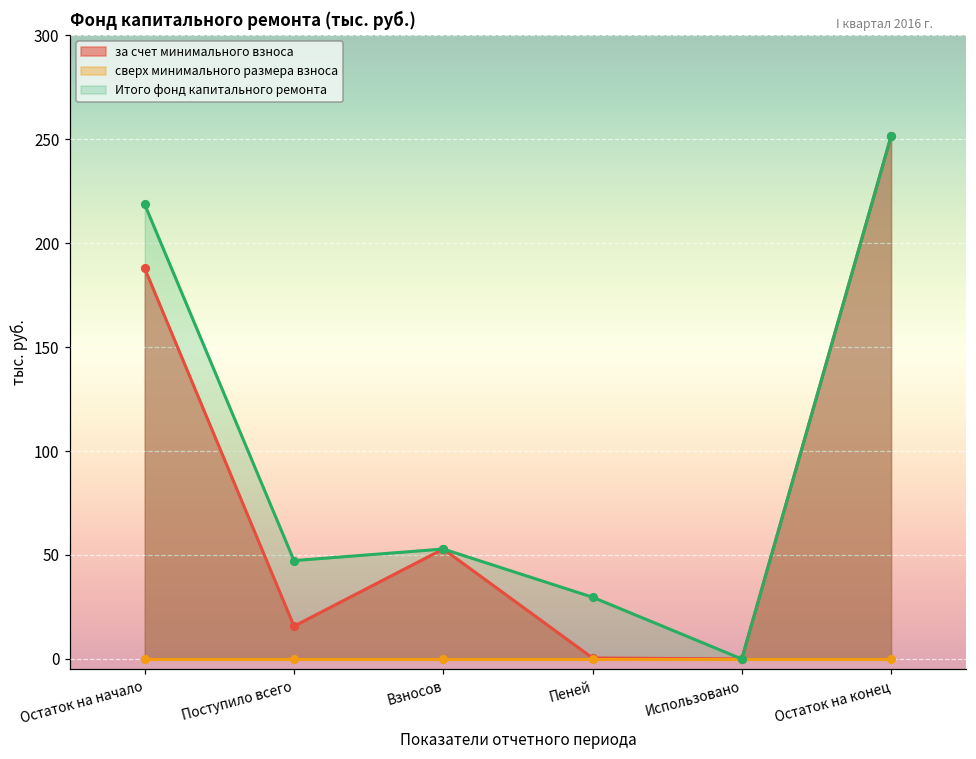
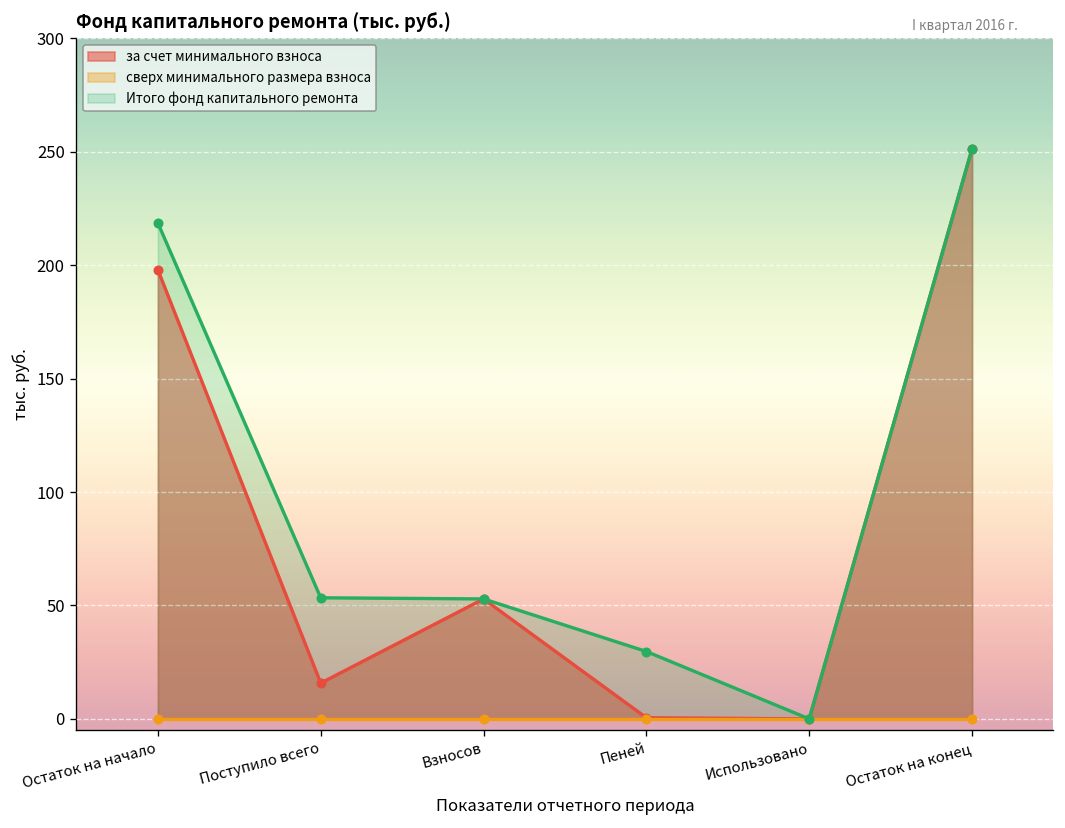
  {
    "за счет минимального взноса": {
-     "Остаток на начало": 188,
+     "Остаток на начало": 198,
      "Поступило всего": 16
    },
    "сверх минимального размера взноса": {
      "Остаток на начало": 0,
      "Поступило всего": 0,
      "Взносов": 0,
      "Остаток на конец": 0
    },
    "Итого фонд капитального ремонта": {
      "Остаток на начало": 219,
-     "Поступило всего": 47,
+     "Поступило всего": 53,
      "Пеней": 30
    }
  }
